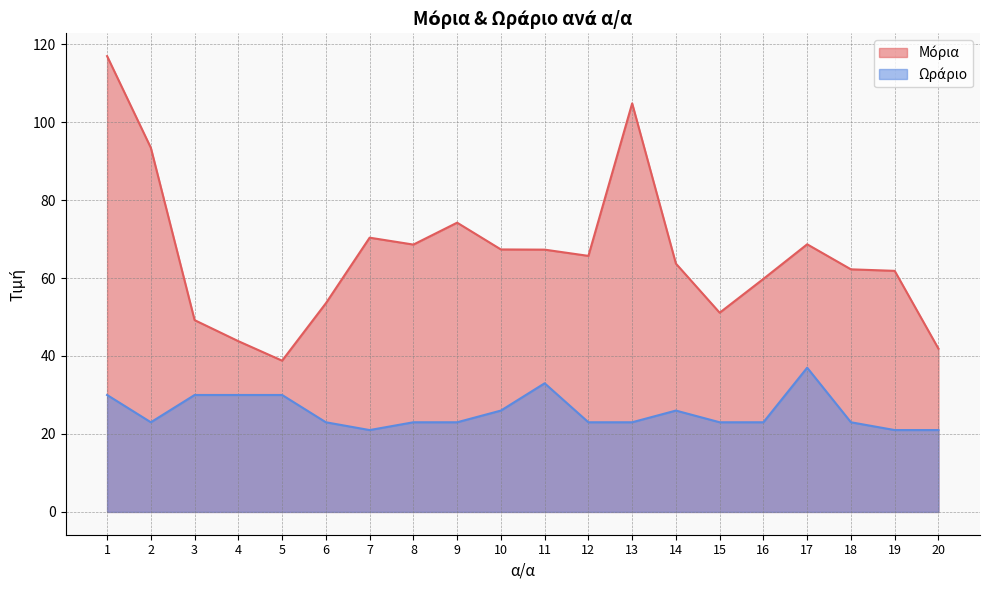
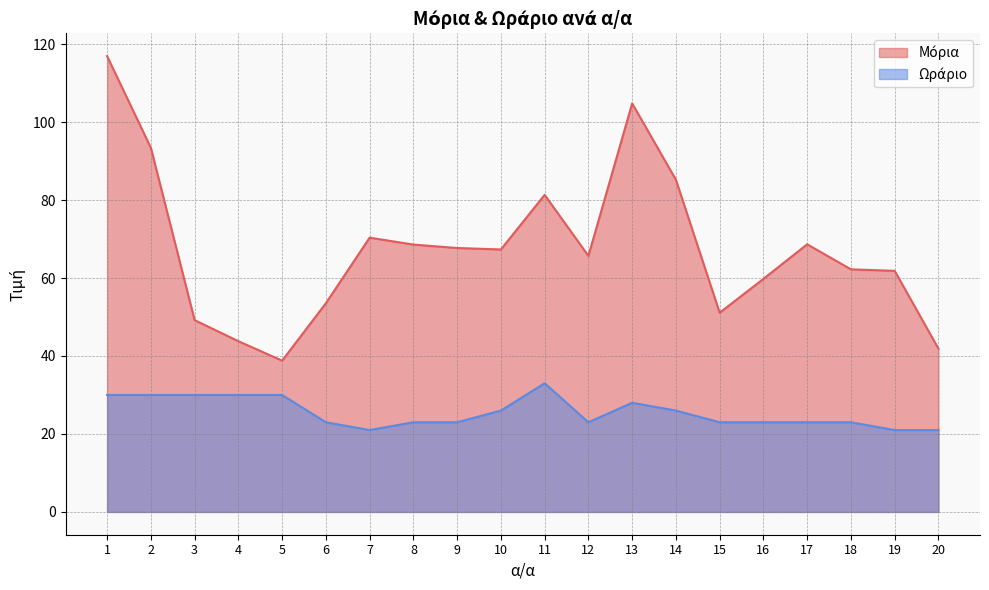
  {
    "Μόρια": {
      "1": 117,
      "2": 93,
      "3": 49,
      "4": 44,
      "5": 39,
      "6": 54,
      "7": 70,
      "8": 69,
-     "9": 74,
+     "9": 68,
      "10": 67,
-     "11": 67,
+     "11": 81,
      "12": 66,
      "13": 105,
-     "14": 64,
+     "14": 85,
      "15": 51,
      "16": 60,
      "17": 69,
      "18": 62,
      "19": 62,
      "20": 42
    },
    "Ωράριο": {
      "1": 30,
-     "2": 23,
+     "2": 30,
      "3": 30,
      "4": 30,
      "5": 30,
      "6": 23,
      "7": 21,
      "8": 23,
      "9": 23,
      "10": 26,
      "11": 33,
      "12": 23,
-     "13": 23,
+     "13": 28,
      "14": 26,
      "15": 23,
      "16": 23,
-     "17": 37,
+     "17": 23,
      "18": 23,
      "19": 21,
      "20": 21
    }
  }
